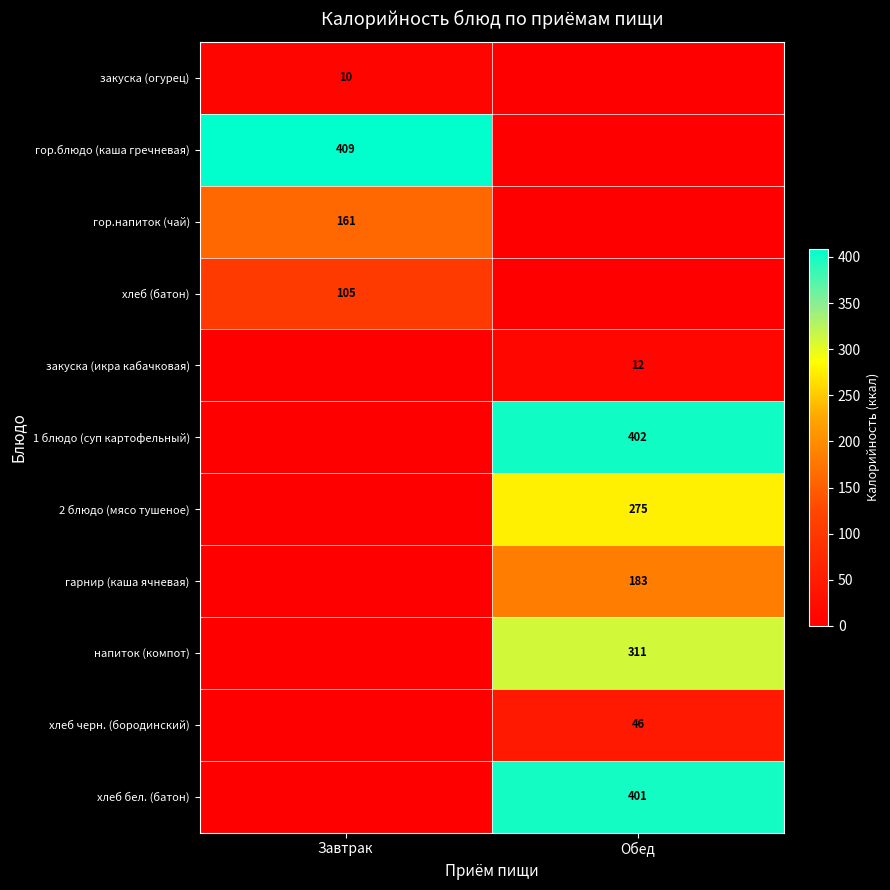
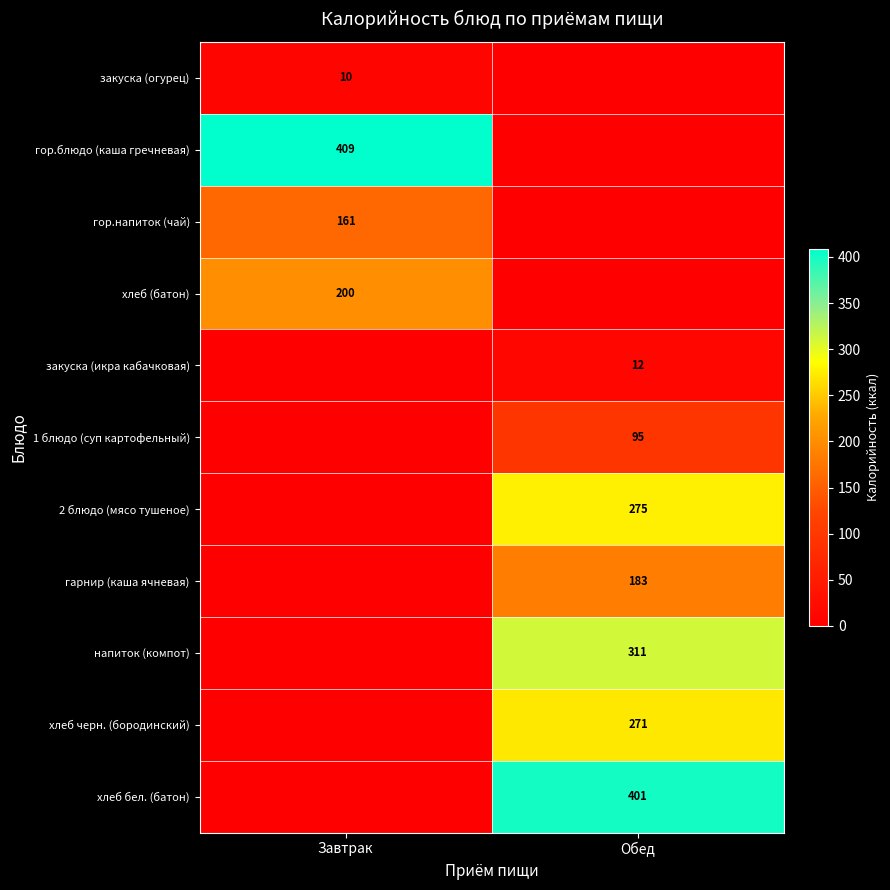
  {
    "закуска (огурец)": {
      "Завтрак": 10
    },
    "гор.блюдо (каша гречневая)": {
      "Завтрак": 409
    },
    "гор.напиток (чай)": {
      "Завтрак": 161
    },
    "хлеб (батон)": {
-     "Завтрак": 105
+     "Завтрак": 200
    },
    "закуска (икра кабачковая)": {
      "Обед": 12
    },
    "1 блюдо (суп картофельный)": {
-     "Обед": 402
+     "Обед": 95
    },
    "2 блюдо (мясо тушеное)": {
      "Обед": 275
    },
    "гарнир (каша ячневая)": {
      "Обед": 183
    },
    "напиток (компот)": {
      "Обед": 311
    },
    "хлеб черн. (бородинский)": {
-     "Обед": 46
+     "Обед": 271
    },
    "хлеб бел. (батон)": {
      "Обед": 401
    }
  }
